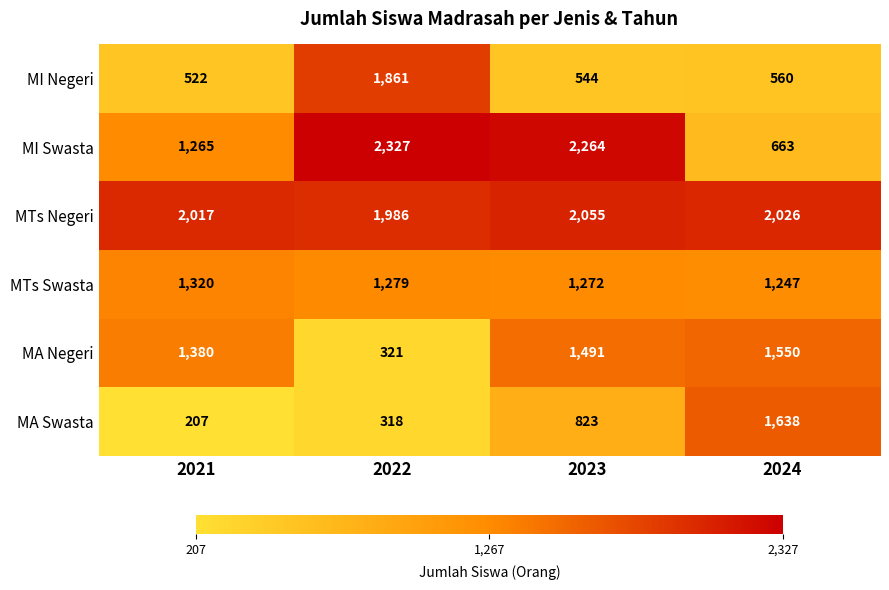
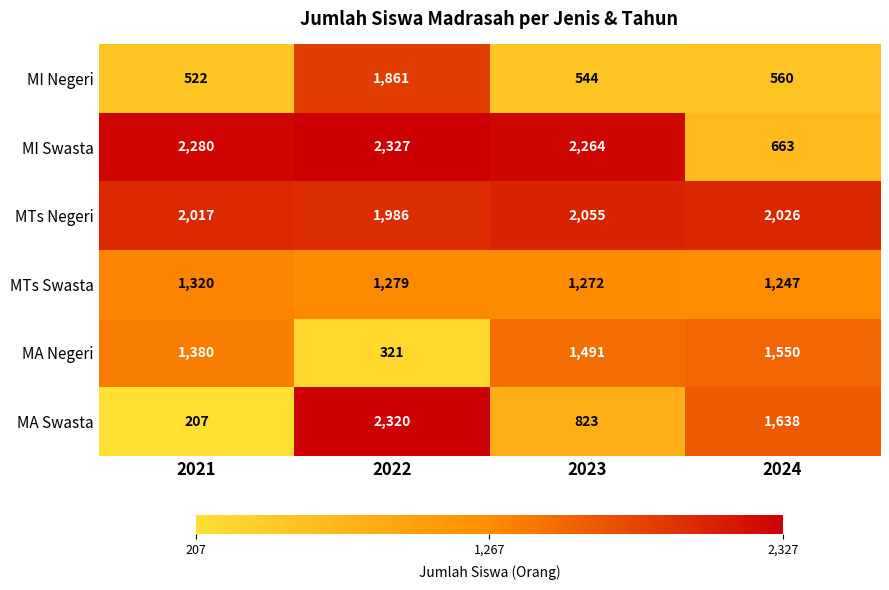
  {
    "MI Negeri": {
      "2021": "522",
      "2022": "1,861",
      "2023": "544",
      "2024": "560"
    },
    "MI Swasta": {
-     "2021": "1,265",
+     "2021": "2,280",
      "2022": "2,327",
      "2023": "2,264",
      "2024": "663"
    },
    "MTs Negeri": {
      "2021": "2,017",
      "2022": "1,986",
      "2023": "2,055",
      "2024": "2,026"
    },
    "MTs Swasta": {
      "2021": "1,320",
      "2022": "1,279",
      "2023": "1,272",
      "2024": "1,247"
    },
    "MA Negeri": {
      "2021": "1,380",
      "2022": "321",
      "2023": "1,491",
      "2024": "1,550"
    },
    "MA Swasta": {
      "2021": "207",
-     "2022": "318",
+     "2022": "2,320",
      "2023": "823",
      "2024": "1,638"
    }
  }
